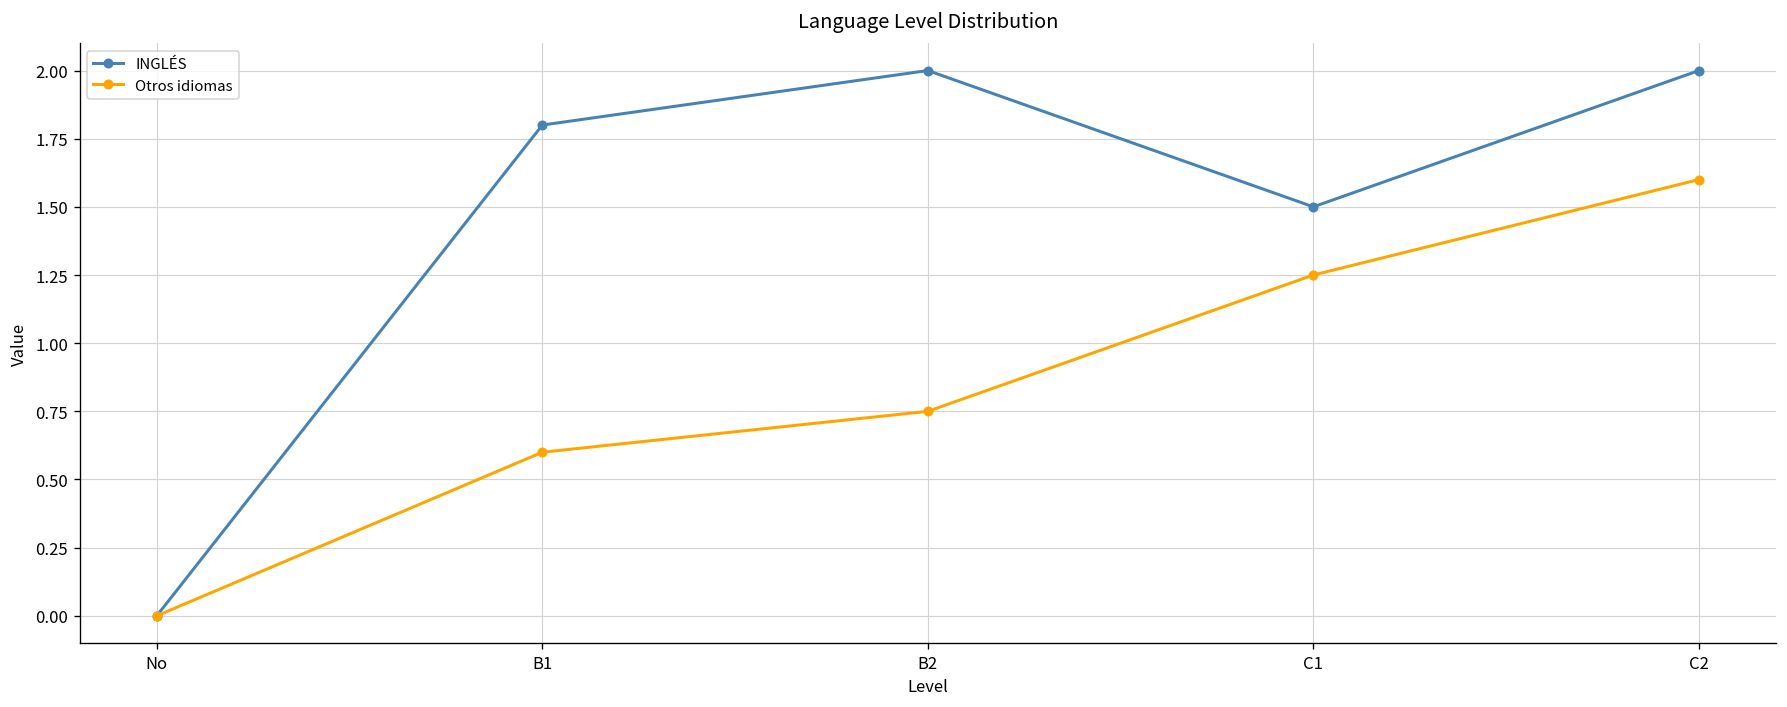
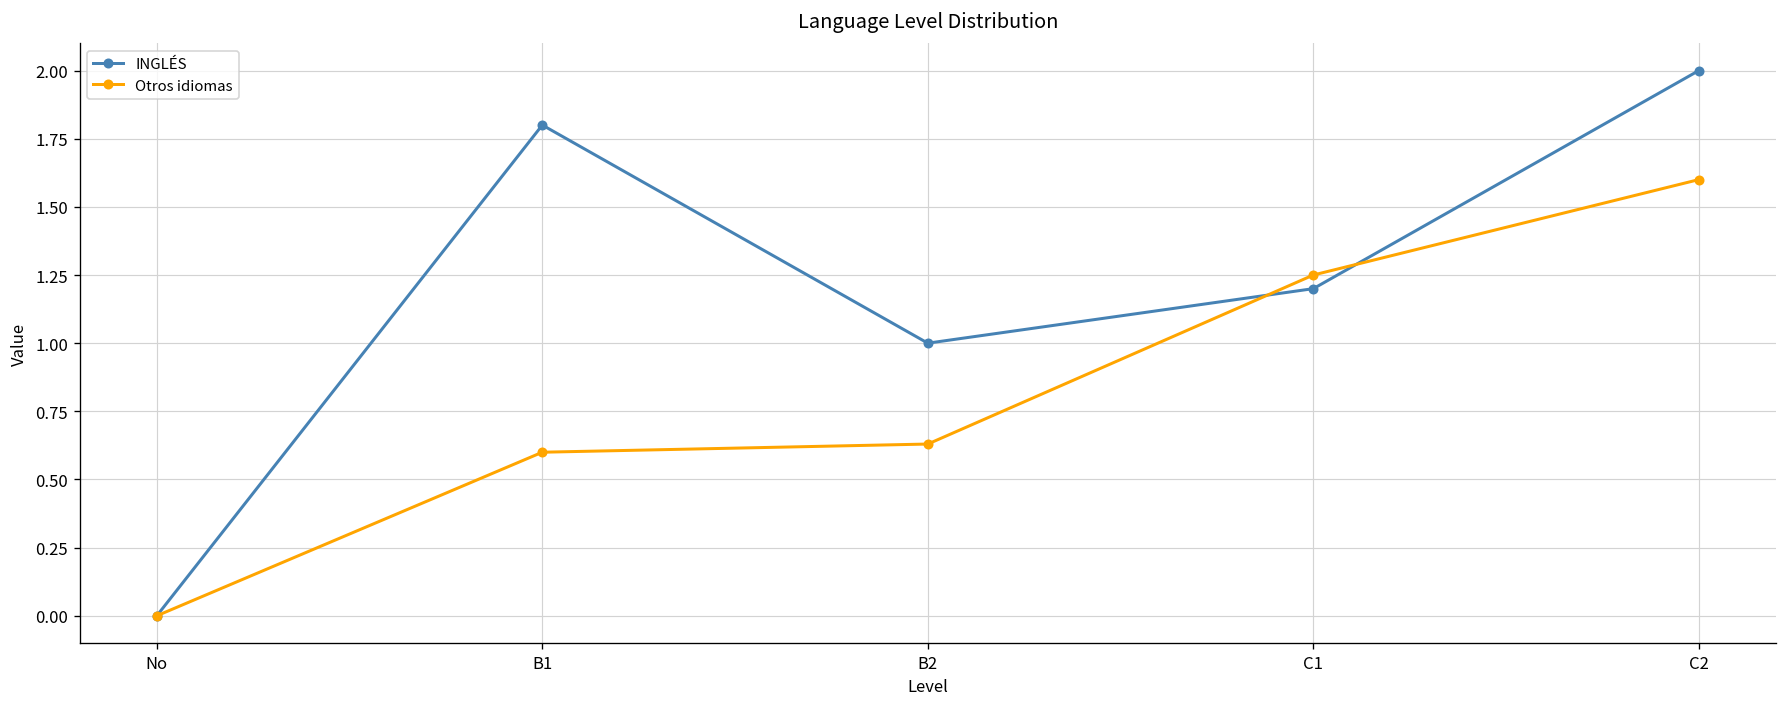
  {
    "INGLÉS": {
      "B1": 1.8,
-     "B2": 2,
-     "C1": 1.5,
+     "B2": 1,
+     "C1": 1.2,
      "C2": 2.0
    },
    "Otros idiomas": {
      "B1": 0.60,
-     "B2": 0.75,
+     "B2": 0.63,
      "C1": 1.25,
      "C2": 1.60
    }
  }
